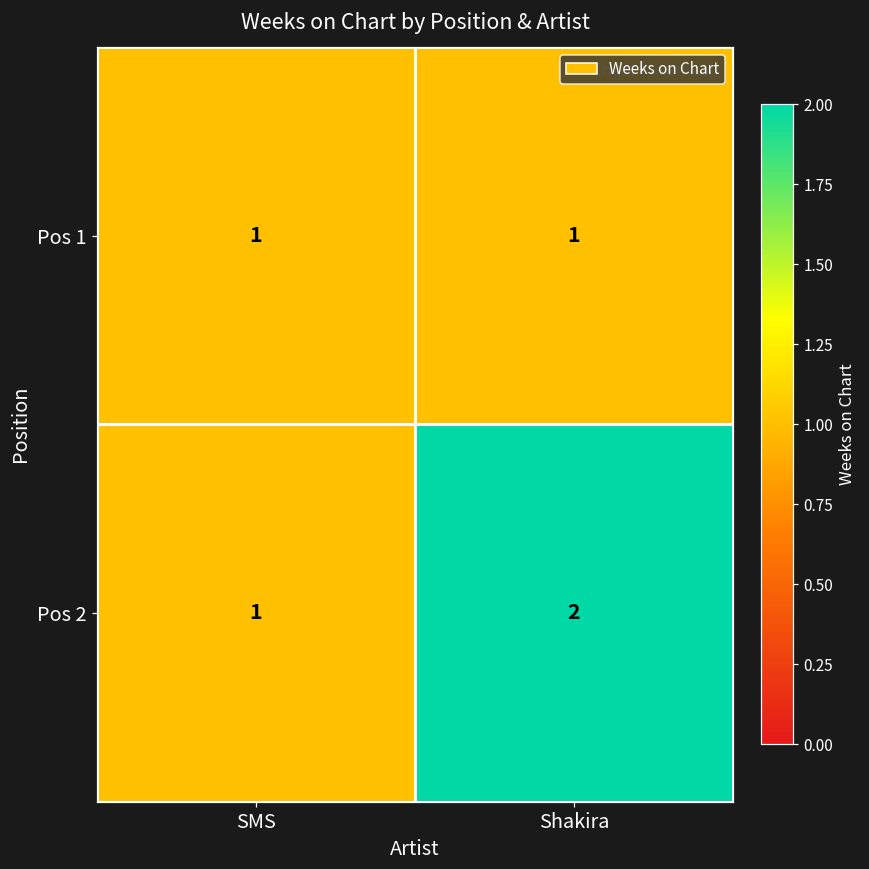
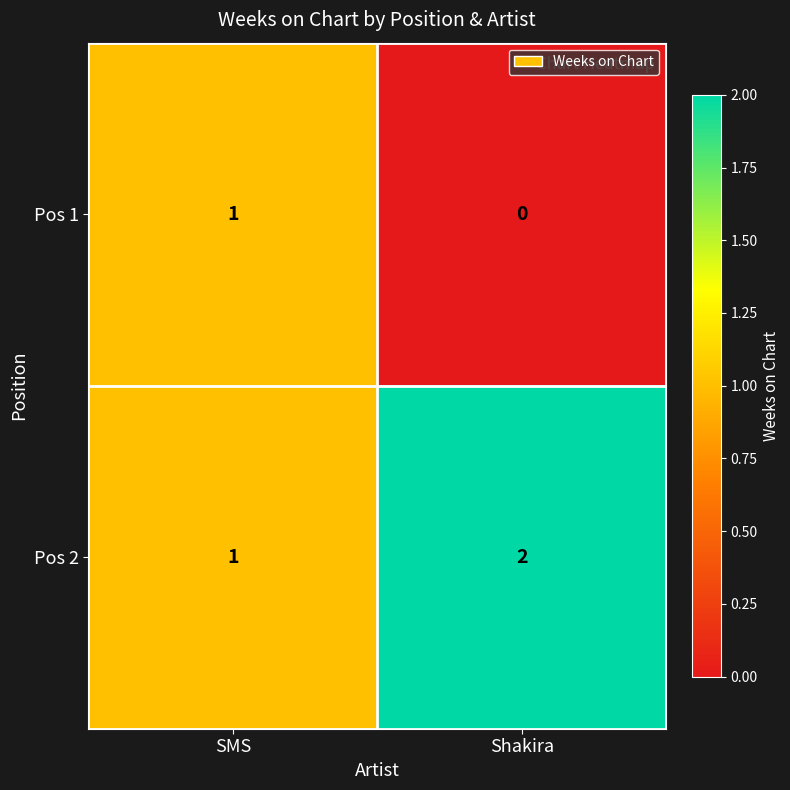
  {
    "Pos 1": {
      "SMS": 1,
-     "Shakira": 1
+     "Shakira": 0
    },
    "Pos 2": {
      "SMS": 1,
      "Shakira": 2
    }
  }
